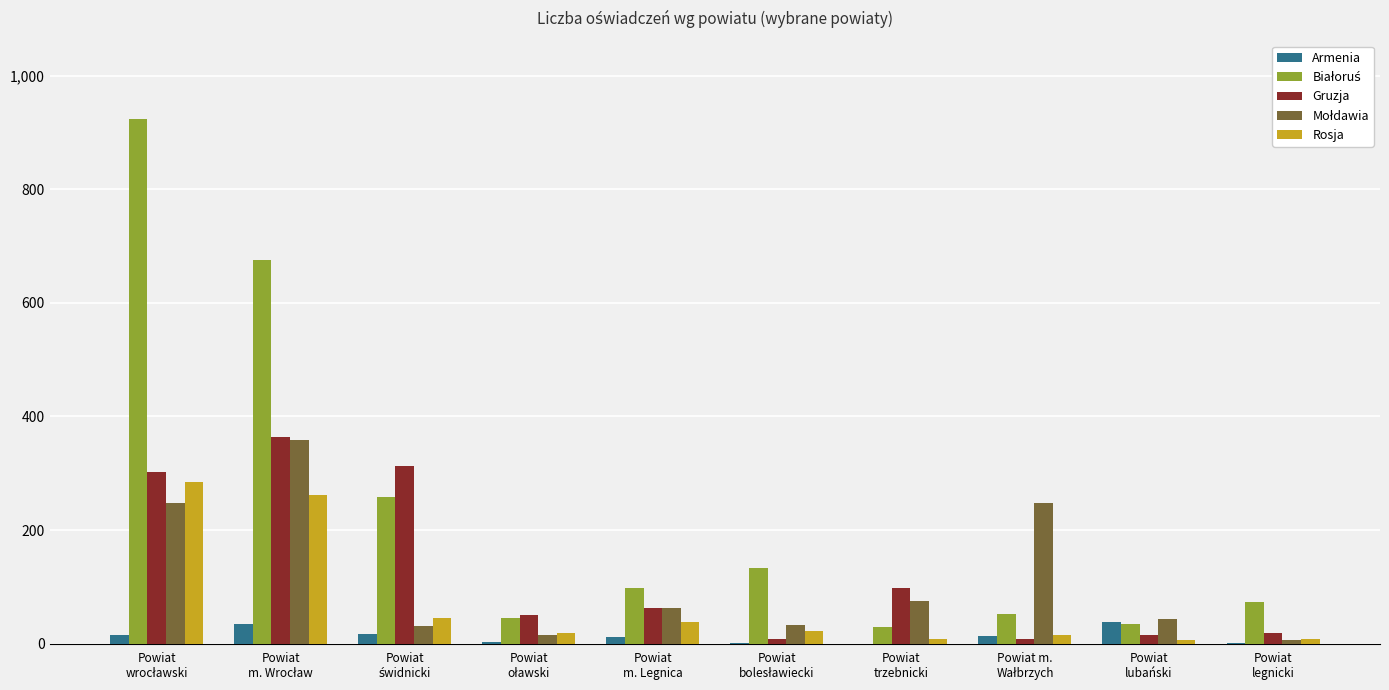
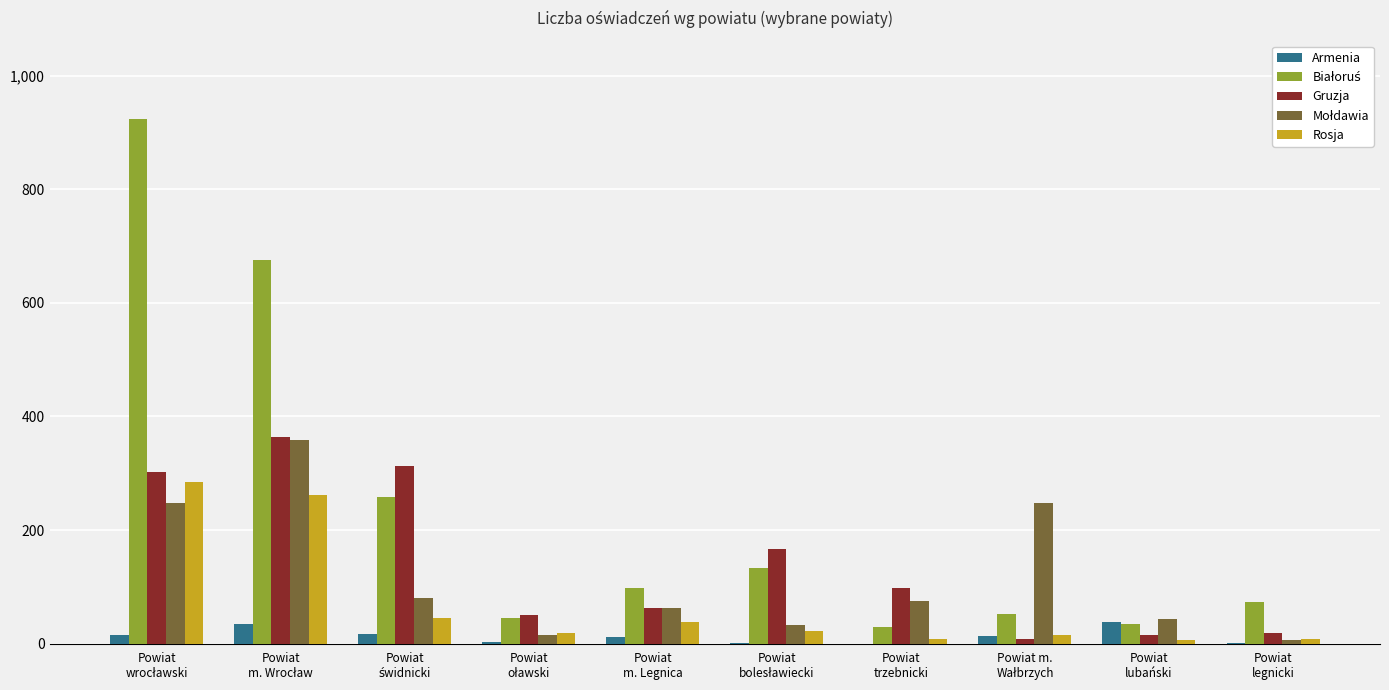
  {
    "Armenia": {
      "Powiat wrocławski": 20,
      "Powiat m. Wrocław": 40,
      "Powiat świdnicki": 20,
      "Powiat m. Legnica": 10,
      "Powiat trzebnicki": 0,
      "Powiat m. Wałbrzych": 10,
      "Powiat lubański": 40
    },
    "Gruzja": {
      "Powiat wrocławski": 300,
      "Powiat m. Wrocław": 360,
      "Powiat świdnicki": 310,
      "Powiat oławski": 50,
      "Powiat m. Legnica": 60,
-     "Powiat bolesławiecki": 10,
+     "Powiat bolesławiecki": 170,
      "Powiat trzebnicki": 100,
      "Powiat m. Wałbrzych": 10,
      "Powiat lubański": 20,
      "Powiat legnicki": 20
    },
    "Mołdawia": {
      "Powiat wrocławski": 250,
      "Powiat m. Wrocław": 360,
-     "Powiat świdnicki": 30,
+     "Powiat świdnicki": 80,
      "Powiat oławski": 20,
      "Powiat m. Legnica": 60,
      "Powiat bolesławiecki": 30,
      "Powiat trzebnicki": 80,
      "Powiat m. Wałbrzych": 250,
      "Powiat lubański": 40,
      "Powiat legnicki": 10
    }
  }
